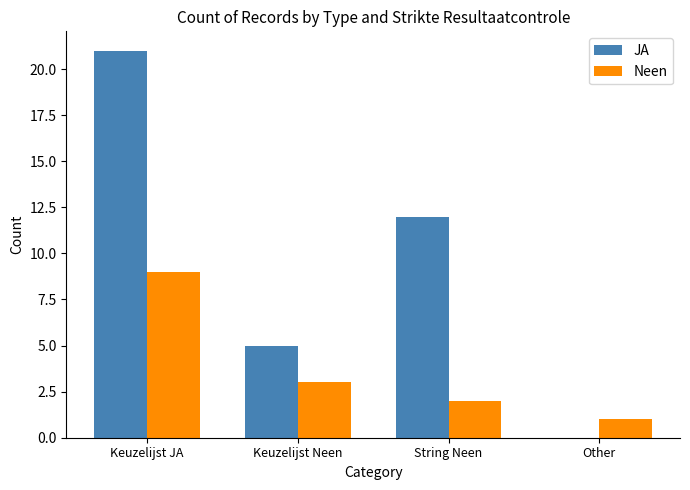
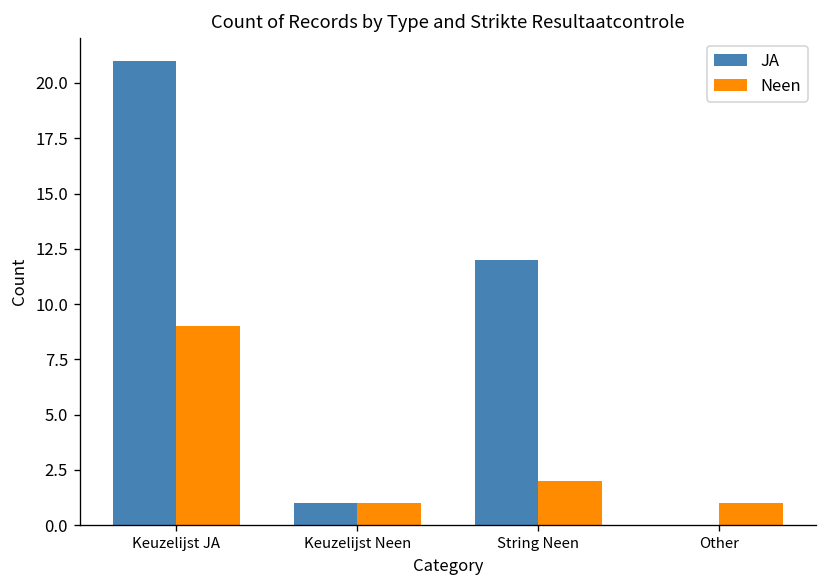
  {
    "JA": {
      "Keuzelijst JA": 21,
-     "Keuzelijst Neen": 5,
+     "Keuzelijst Neen": 1,
      "String Neen": 12,
      "Other": 0
    },
    "Neen": {
      "Keuzelijst JA": 9,
-     "Keuzelijst Neen": 3,
+     "Keuzelijst Neen": 1,
      "String Neen": 2,
      "Other": 1
    }
  }
